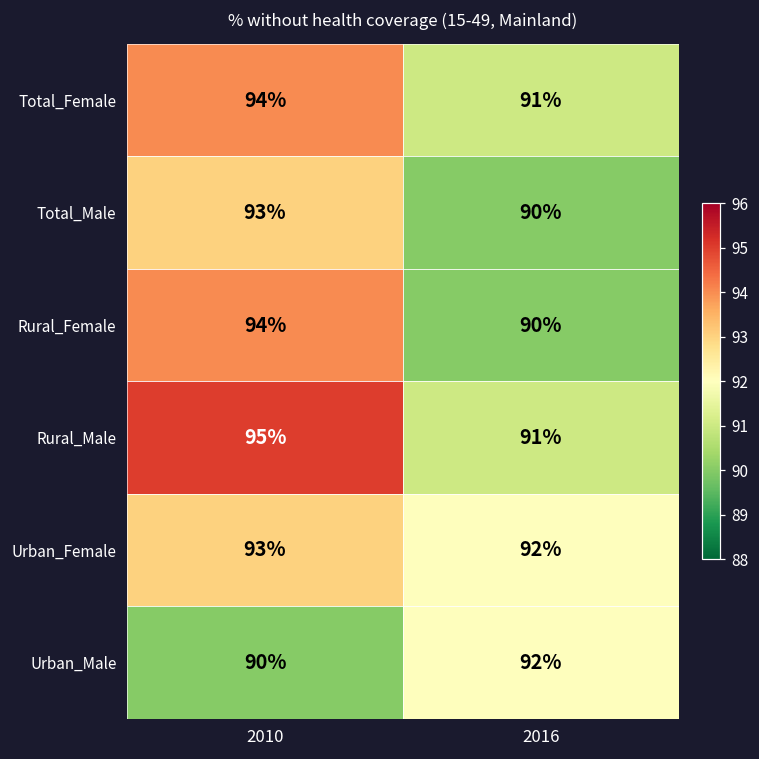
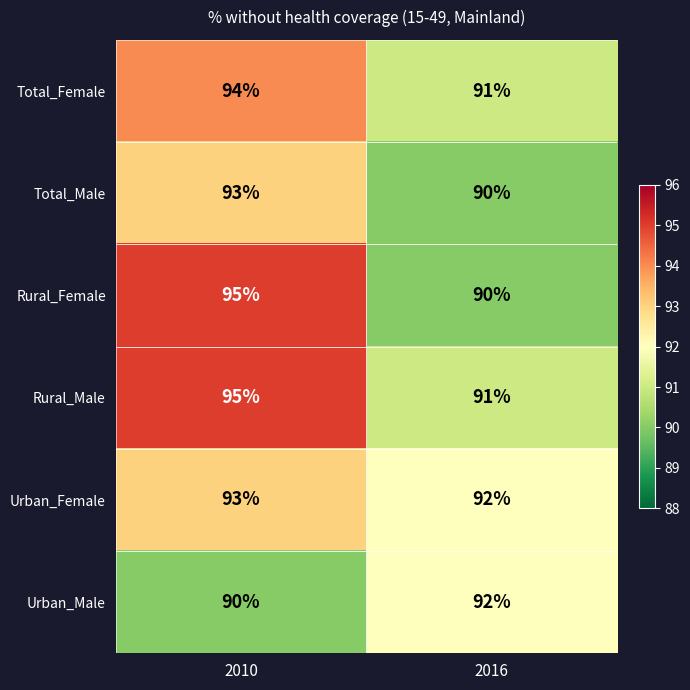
  {
    "Total_Female": {
      "2010": "94%",
      "2016": "91%"
    },
    "Total_Male": {
      "2010": "93%",
      "2016": "90%"
    },
    "Rural_Female": {
-     "2010": "94%",
+     "2010": "95%",
      "2016": "90%"
    },
    "Rural_Male": {
      "2010": "95%",
      "2016": "91%"
    },
    "Urban_Female": {
      "2010": "93%",
      "2016": "92%"
    },
    "Urban_Male": {
      "2010": "90%",
      "2016": "92%"
    }
  }
